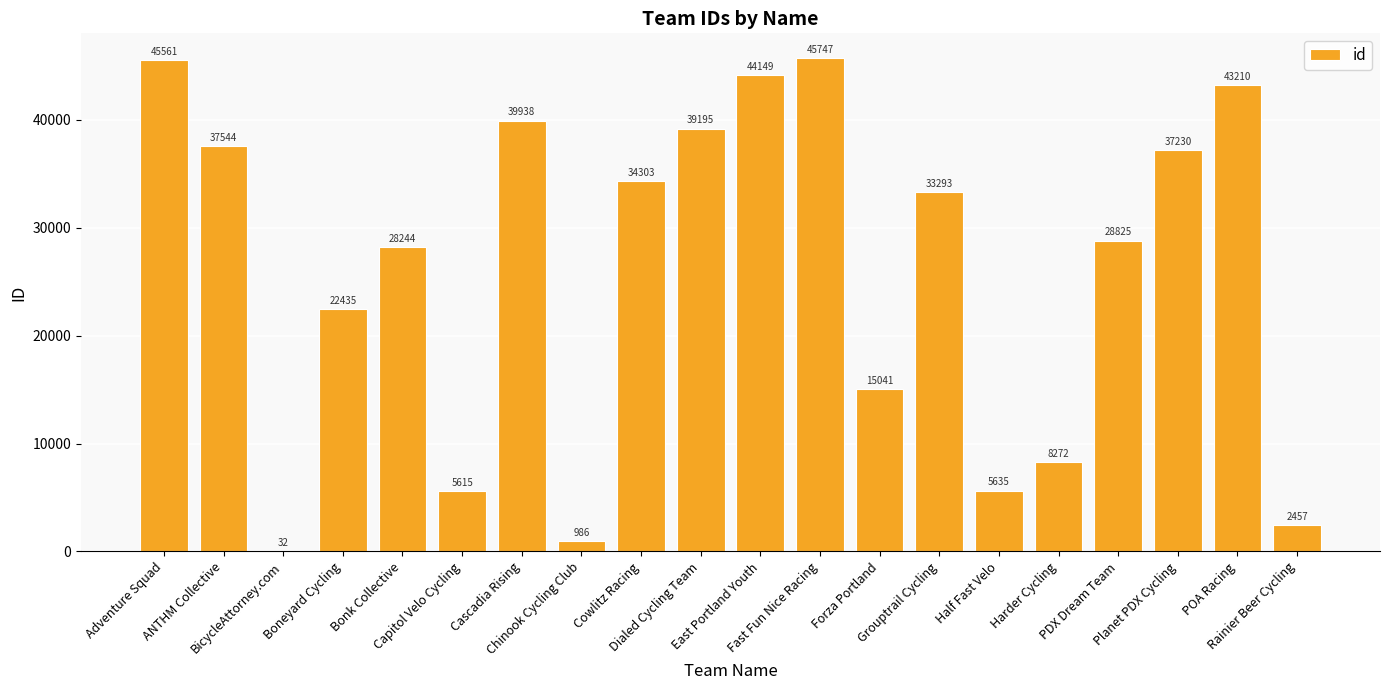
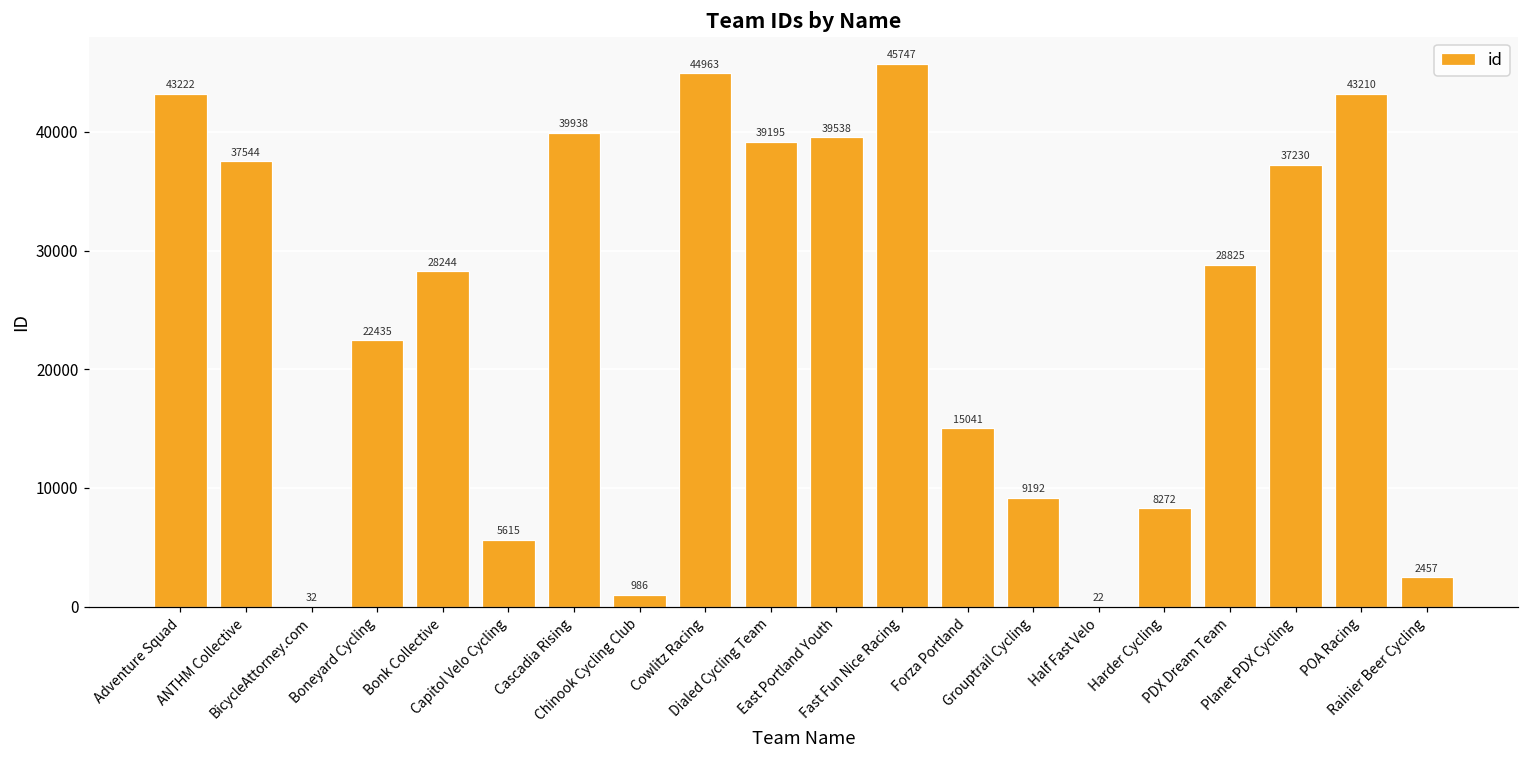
  {
-   "Adventure Squad": 45561,
+   "Adventure Squad": 43222,
    "ANTHM Collective": 37544,
    "BicycleAttorney.com": 32,
    "Boneyard Cycling": 22435,
    "Bonk Collective": 28244,
    "Capitol Velo Cycling": 5615,
    "Cascadia Rising": 39938,
    "Chinook Cycling Club": 986,
-   "Cowlitz Racing": 34303,
+   "Cowlitz Racing": 44963,
    "Dialed Cycling Team": 39195,
-   "East Portland Youth": 44149,
+   "East Portland Youth": 39538,
    "Fast Fun Nice Racing": 45747,
    "Forza Portland": 15041,
-   "Grouptrail Cycling": 33293,
-   "Half Fast Velo": 5635,
+   "Grouptrail Cycling": 9192,
+   "Half Fast Velo": 22,
    "Harder Cycling": 8272,
    "PDX Dream Team": 28825,
    "Planet PDX Cycling": 37230,
    "POA Racing": 43210,
    "Rainier Beer Cycling": 2457
  }
